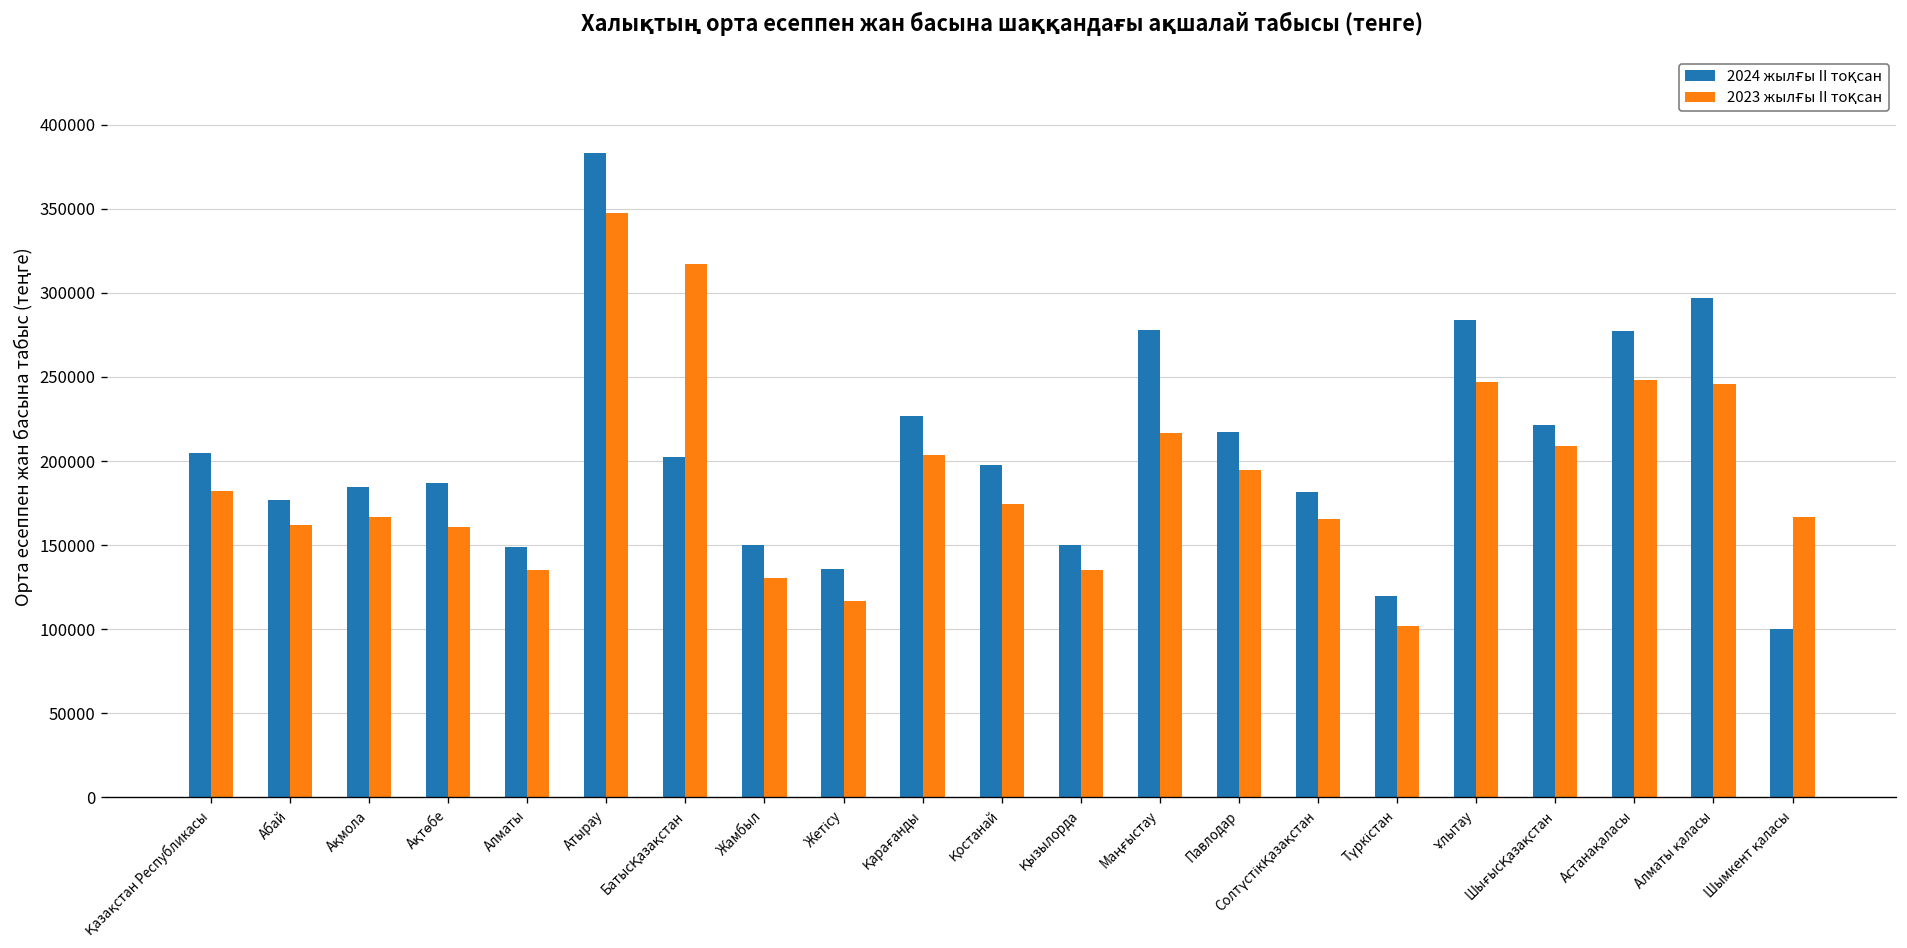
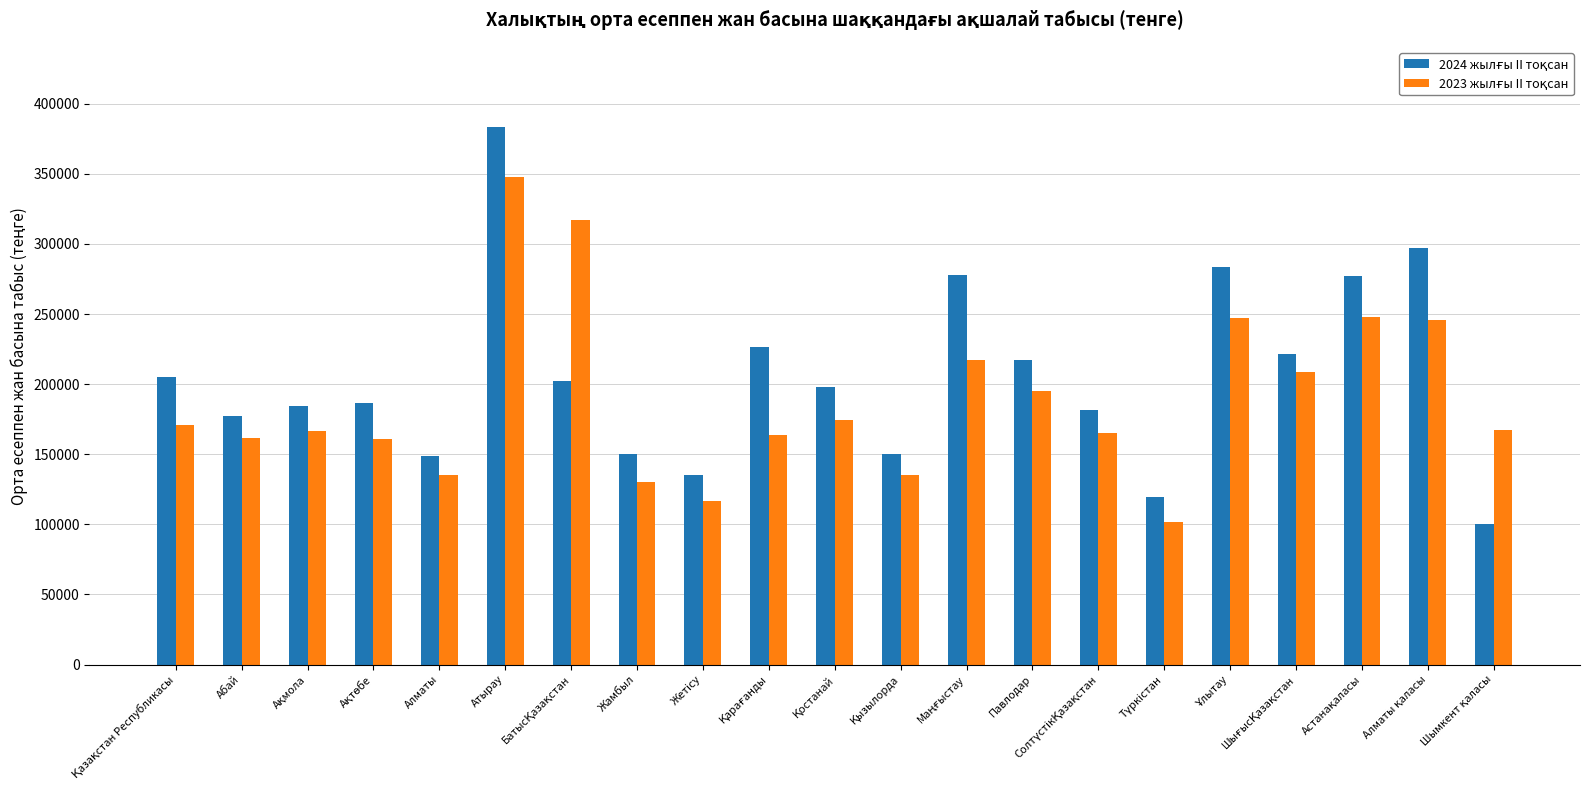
  {
    "2024 жылғы II тоқсан": {
      "Қазақстан Республикасы": 205000,
      "Абай": 177000,
      "Ақмола": 184000,
      "Ақтөбе": 187000,
      "Алматы": 149000,
      "Атырау": 383000,
      "БатысҚазақстан": 202000,
      "Жамбыл": 150000,
      "Жетісу": 136000,
      "Қарағанды": 226000,
      "Қостанай": 198000,
      "Қызылорда": 150000,
      "Маңғыстау": 278000,
      "Павлодар": 217000,
      "СолтүстікҚазақстан": 182000,
      "Түркістан": 120000,
      "Ұлытау": 284000,
      "ШығысҚазақстан": 221000,
      "Астанақаласы": 277000,
      "Алматы қаласы": 297000,
      "Шымкент қаласы": 100000
    },
    "2023 жылғы II тоқсан": {
-     "Қазақстан Республикасы": 182000,
+     "Қазақстан Республикасы": 171000,
      "Абай": 162000,
      "Ақмола": 167000,
      "Ақтөбе": 161000,
      "Алматы": 135000,
      "Атырау": 347000,
      "БатысҚазақстан": 317000,
      "Жамбыл": 130000,
      "Жетісу": 117000,
-     "Қарағанды": 204000,
+     "Қарағанды": 164000,
      "Қостанай": 175000,
      "Қызылорда": 135000,
      "Маңғыстау": 217000,
      "Павлодар": 195000,
      "СолтүстікҚазақстан": 165000,
      "Түркістан": 102000,
      "Ұлытау": 247000,
      "ШығысҚазақстан": 209000,
      "Астанақаласы": 248000,
      "Алматы қаласы": 246000,
      "Шымкент қаласы": 167000
    }
  }
